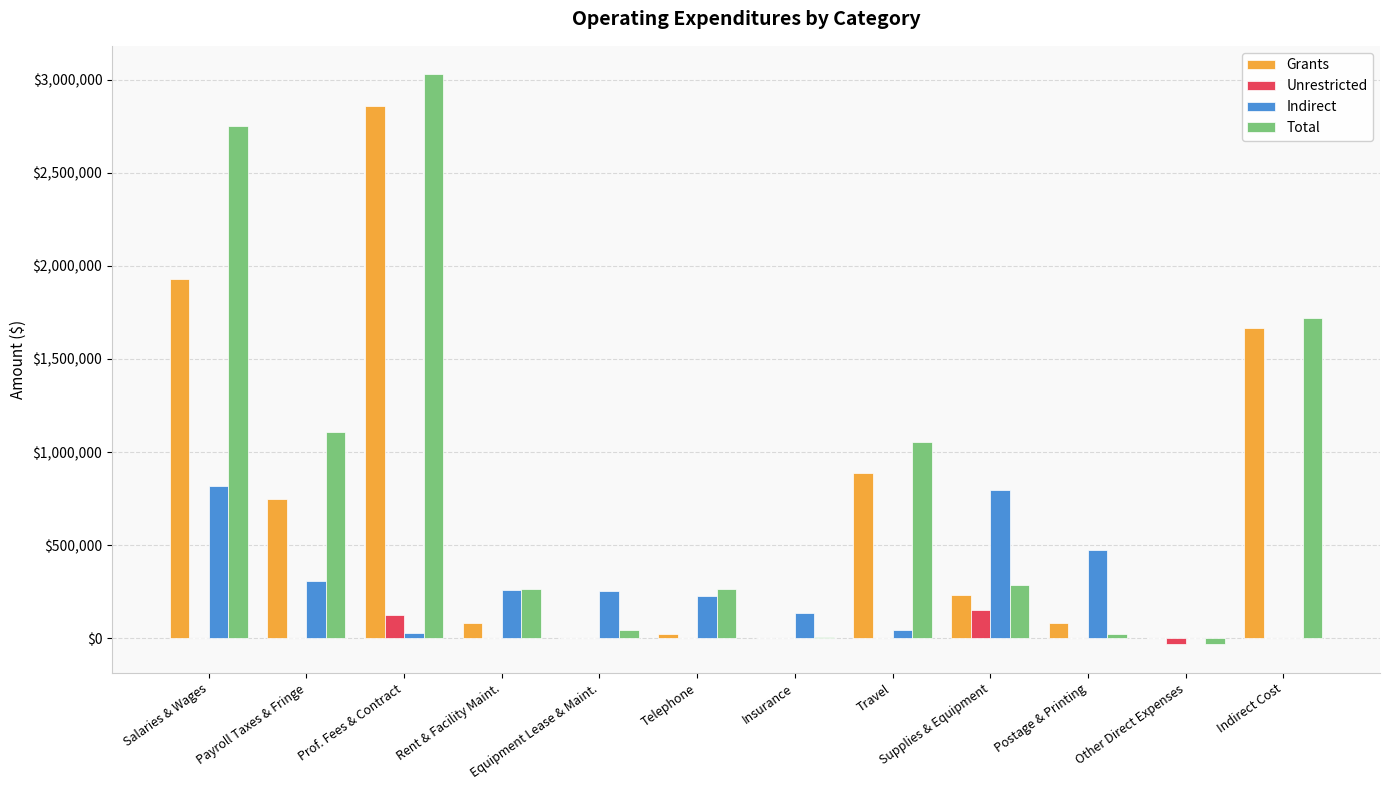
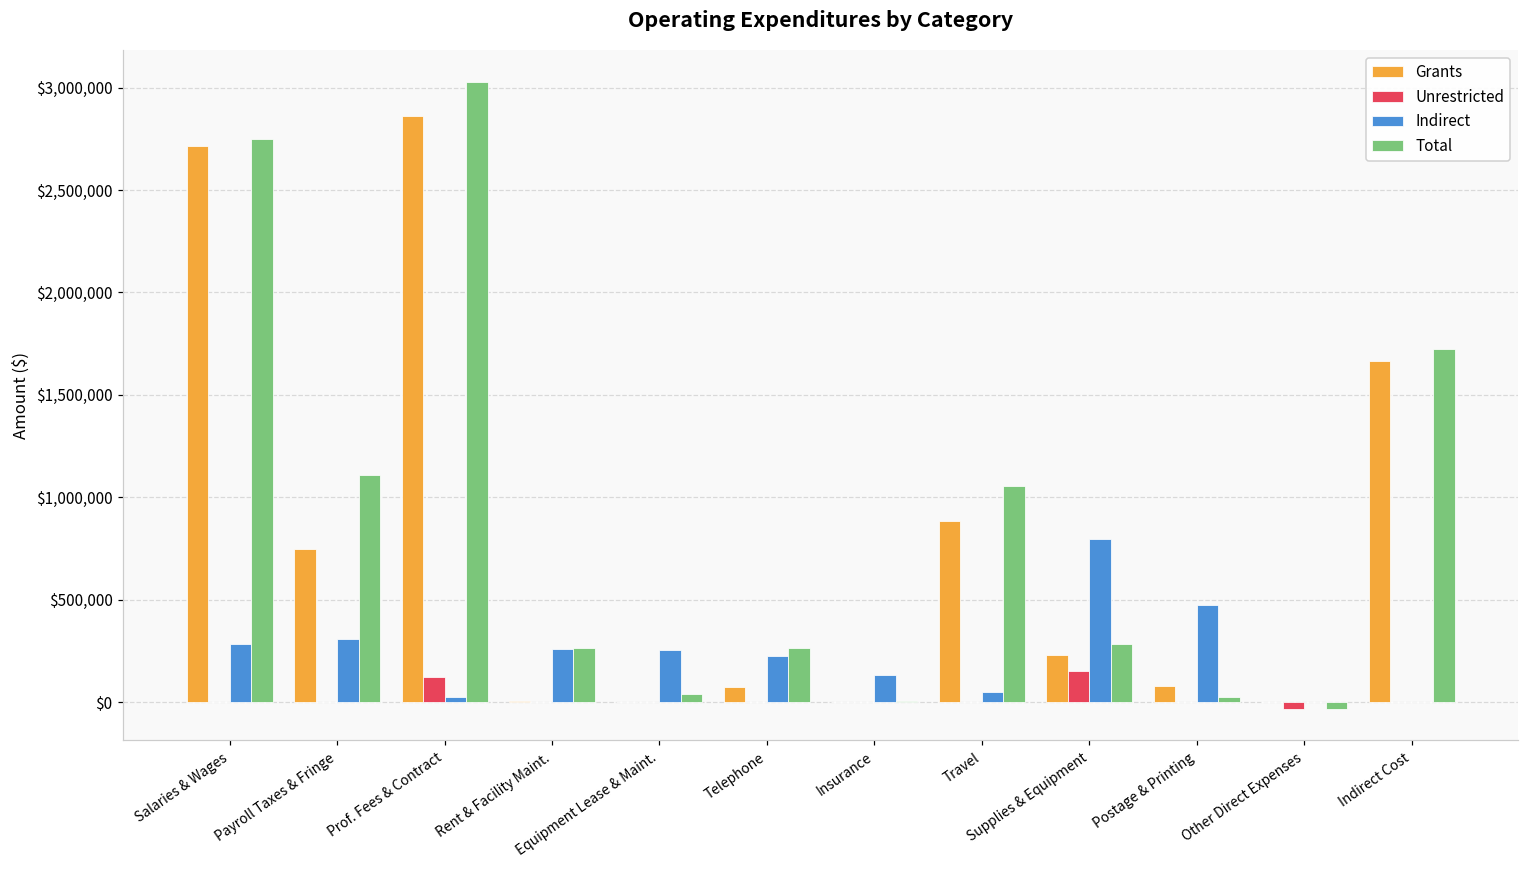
  {
    "Grants": {
-     "Salaries & Wages": "$1,930,000",
+     "Salaries & Wages": "$2,720,000",
      "Payroll Taxes & Fringe": "$750,000",
      "Prof. Fees & Contract": "$2,860,000",
-     "Rent & Facility Maint.": "$80,000",
+     "Rent & Facility Maint.": "$10,000",
      "Equipment Lease & Maint.": "$0",
-     "Telephone": "$20,000",
+     "Telephone": "$70,000",
      "Insurance": "$0",
      "Travel": "$890,000",
      "Supplies & Equipment": "$230,000",
      "Postage & Printing": "$80,000",
      "Indirect Cost": "$1,670,000"
    },
    "Unrestricted": {
      "Salaries & Wages": "$0",
      "Prof. Fees & Contract": "$120,000",
      "Rent & Facility Maint.": "$0",
      "Equipment Lease & Maint.": "$0",
      "Telephone": "$0",
      "Insurance": "$0",
      "Supplies & Equipment": "$150,000",
      "Postage & Printing": "$0",
      "Other Direct Expenses": "$-30,000",
      "Indirect Cost": "$0"
    },
    "Indirect": {
-     "Salaries & Wages": "$820,000",
+     "Salaries & Wages": "$280,000",
      "Payroll Taxes & Fringe": "$310,000",
      "Prof. Fees & Contract": "$30,000",
      "Rent & Facility Maint.": "$260,000",
      "Equipment Lease & Maint.": "$250,000",
      "Telephone": "$230,000",
      "Insurance": "$130,000",
      "Travel": "$50,000",
      "Supplies & Equipment": "$800,000",
      "Postage & Printing": "$470,000"
    },
    "Total": {
      "Salaries & Wages": "$2,750,000",
      "Payroll Taxes & Fringe": "$1,110,000",
      "Prof. Fees & Contract": "$3,030,000",
      "Rent & Facility Maint.": "$260,000",
      "Equipment Lease & Maint.": "$40,000",
      "Telephone": "$270,000",
      "Travel": "$1,060,000",
      "Supplies & Equipment": "$280,000",
      "Postage & Printing": "$20,000",
      "Other Direct Expenses": "$-30,000",
      "Indirect Cost": "$1,720,000"
    }
  }
